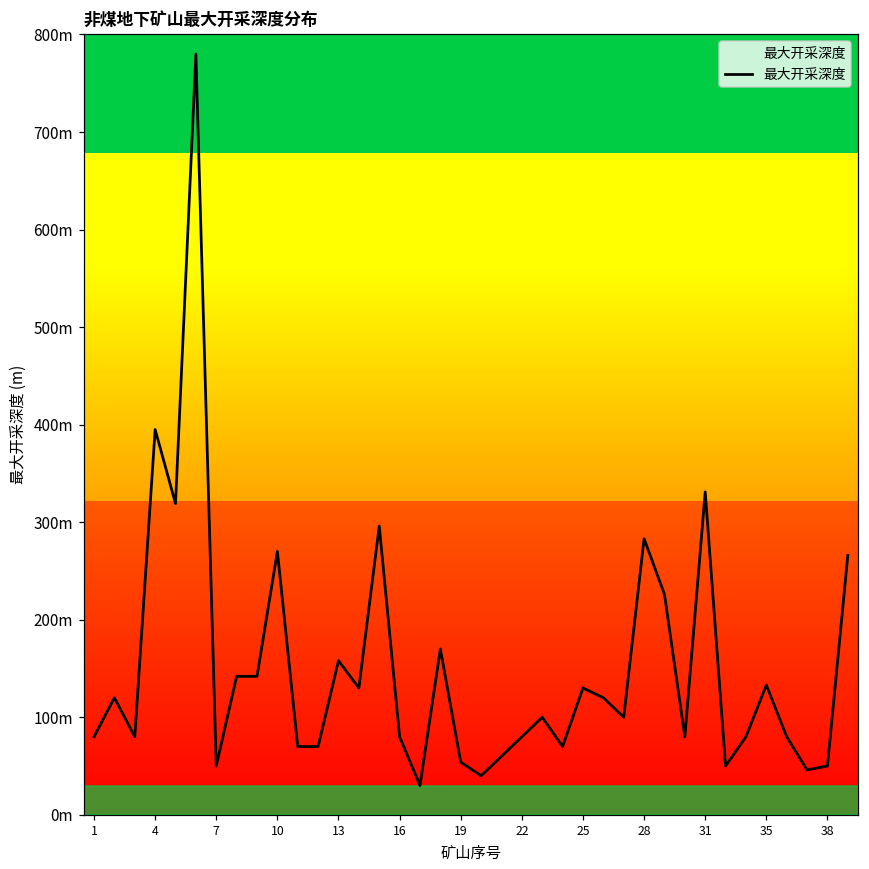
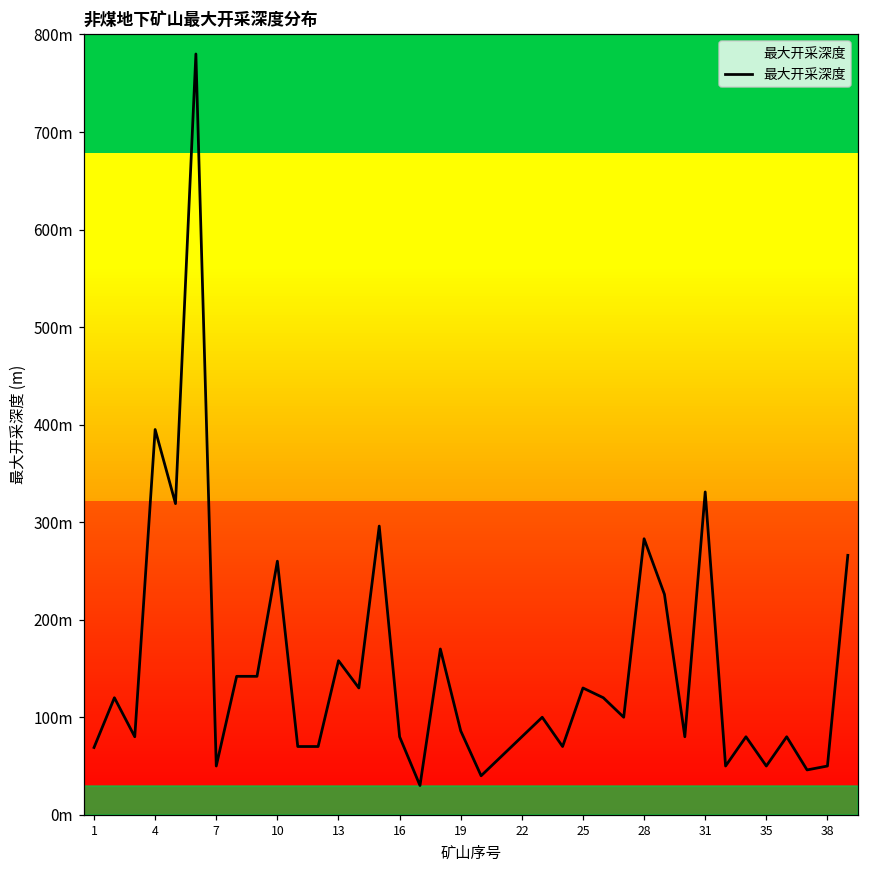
  {
-   "1": "80m",
+   "1": "70m",
    "4": "400m",
    "7": "50m",
-   "10": "270m",
+   "10": "260m",
    "13": "160m",
    "16": "80m",
-   "19": "50m",
+   "19": "90m",
    "22": "80m",
    "25": "130m",
    "28": "280m",
    "31": "330m",
-   "35": "130m",
+   "35": "50m",
    "38": "50m"
  }
